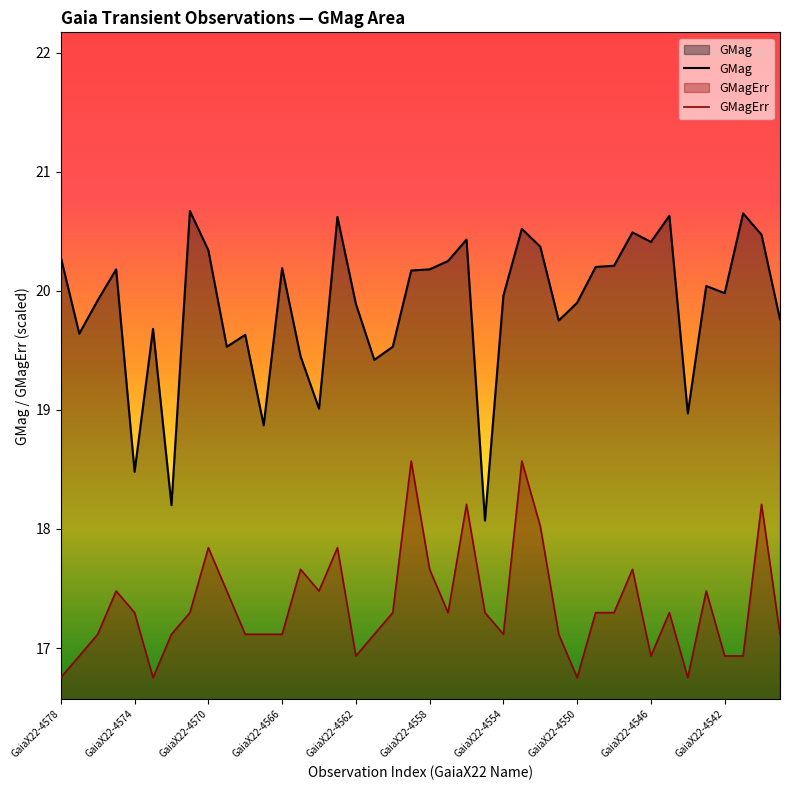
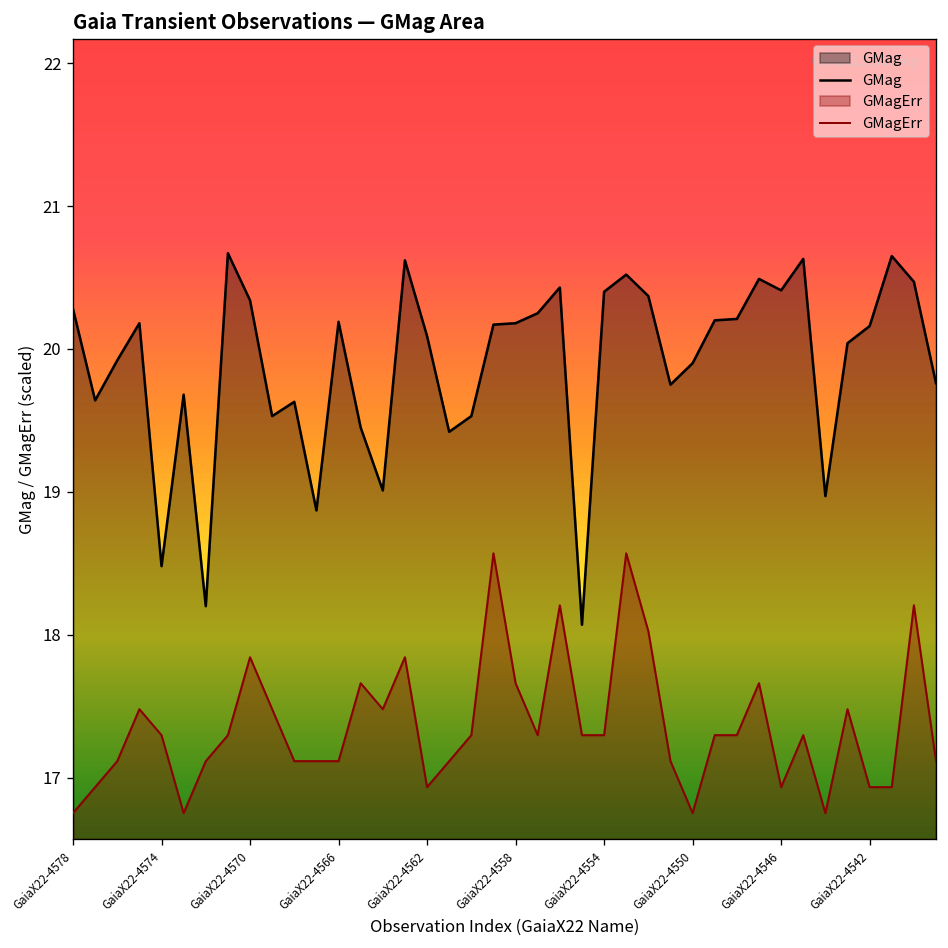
  {
    "GMag": {
      "GaiaX22-4578": 20.28,
      "GaiaX22-4574": 18.48,
      "GaiaX22-4570": 20.34,
      "GaiaX22-4566": 20.19,
-     "GaiaX22-4562": 19.89,
+     "GaiaX22-4562": 20.09,
      "GaiaX22-4558": 20.18,
-     "GaiaX22-4554": 19.96,
+     "GaiaX22-4554": 20.40,
      "GaiaX22-4550": 19.90,
      "GaiaX22-4546": 20.41,
-     "GaiaX22-4542": 19.98
+     "GaiaX22-4542": 20.16
    },
    "GMagErr": {
      "GaiaX22-4578": 16.75,
      "GaiaX22-4574": 17.30,
      "GaiaX22-4570": 17.84,
      "GaiaX22-4566": 17.12,
      "GaiaX22-4562": 16.93,
      "GaiaX22-4558": 17.66,
-     "GaiaX22-4554": 17.12,
+     "GaiaX22-4554": 17.30,
      "GaiaX22-4550": 16.75,
      "GaiaX22-4546": 16.93,
      "GaiaX22-4542": 16.93
    }
  }
